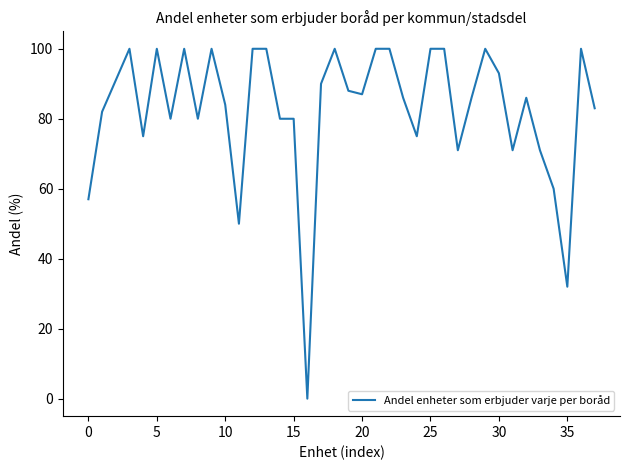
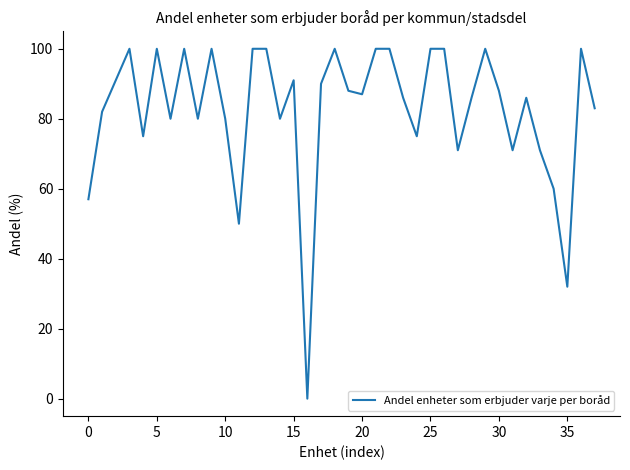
  {
    "0": 57,
    "5": 100,
-   "10": 84,
-   "15": 80,
+   "10": 80,
+   "15": 91,
    "20": 87,
    "25": 100,
-   "30": 93,
+   "30": 88,
    "35": 32
  }
